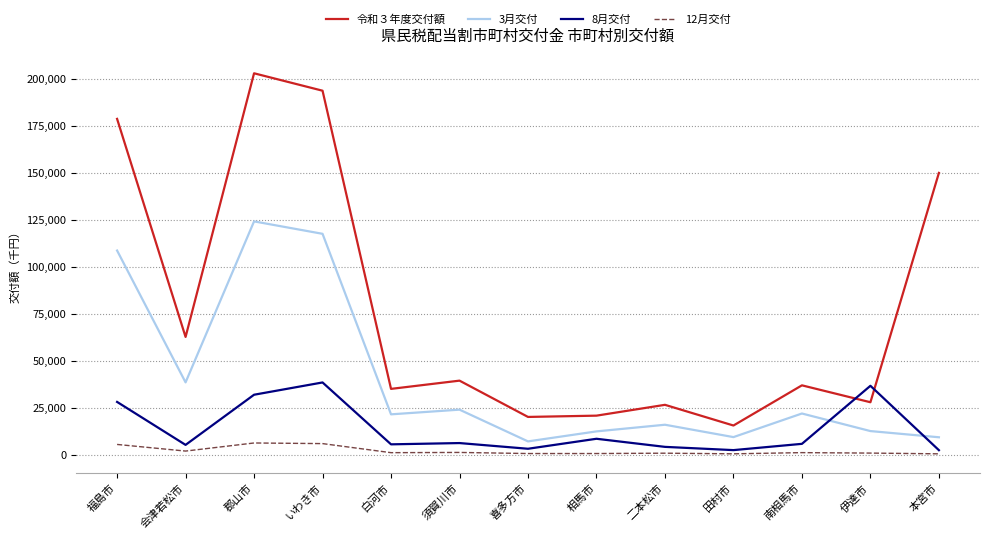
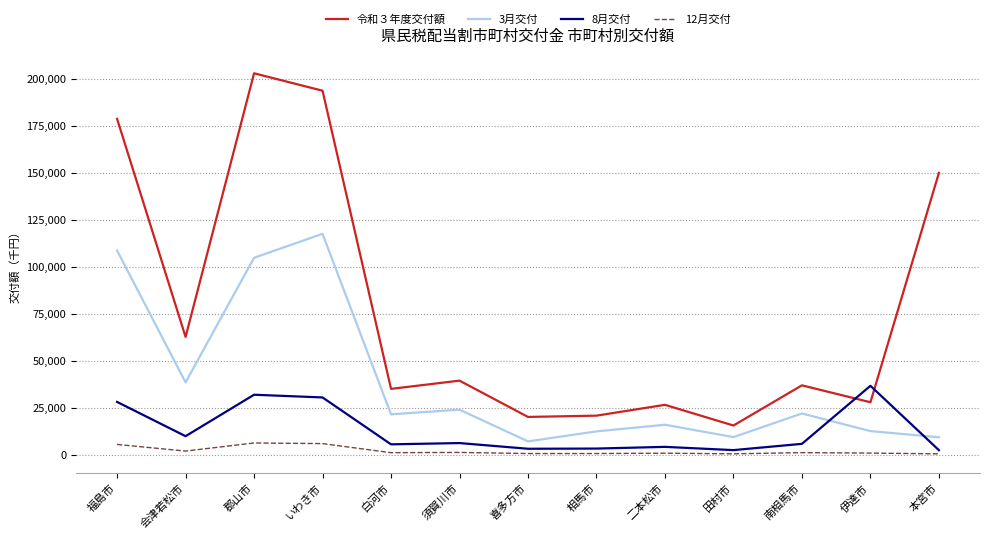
  {
    "令和３年度交付額": {
      "福島市": "179,000",
      "会津若松市": "63,000",
      "郡山市": "203,000",
      "いわき市": "194,000",
      "白河市": "35,000",
      "須賀川市": "39,000",
      "喜多方市": "20,000",
      "相馬市": "21,000",
      "二本松市": "27,000",
      "田村市": "16,000",
      "南相馬市": "37,000",
      "伊達市": "28,000",
      "本宮市": "150,000"
    },
    "3月交付": {
      "福島市": "109,000",
      "会津若松市": "38,000",
-     "郡山市": "124,000",
+     "郡山市": "105,000",
      "いわき市": "118,000",
      "白河市": "21,000",
      "須賀川市": "24,000",
      "喜多方市": "7,000",
      "相馬市": "12,000",
      "二本松市": "16,000",
      "田村市": "9,000",
      "南相馬市": "22,000",
      "伊達市": "13,000",
      "本宮市": "9,000"
    },
    "8月交付": {
      "福島市": "28,000",
-     "会津若松市": "5,000",
+     "会津若松市": "10,000",
      "郡山市": "32,000",
-     "いわき市": "38,000",
+     "いわき市": "30,000",
      "白河市": "6,000",
      "須賀川市": "6,000",
      "喜多方市": "3,000",
-     "相馬市": "8,000",
+     "相馬市": "3,000",
      "二本松市": "4,000",
      "田村市": "2,000",
      "南相馬市": "6,000",
      "伊達市": "37,000",
      "本宮市": "2,000"
    },
    "12月交付": {
      "福島市": "5,000",
      "会津若松市": "2,000",
      "郡山市": "6,000",
      "いわき市": "6,000",
      "白河市": "1,000",
      "須賀川市": "1,000",
      "喜多方市": "1,000",
      "相馬市": "1,000",
      "二本松市": "1,000",
      "田村市": "0",
      "南相馬市": "1,000",
      "伊達市": "1,000",
      "本宮市": "0"
    }
  }
